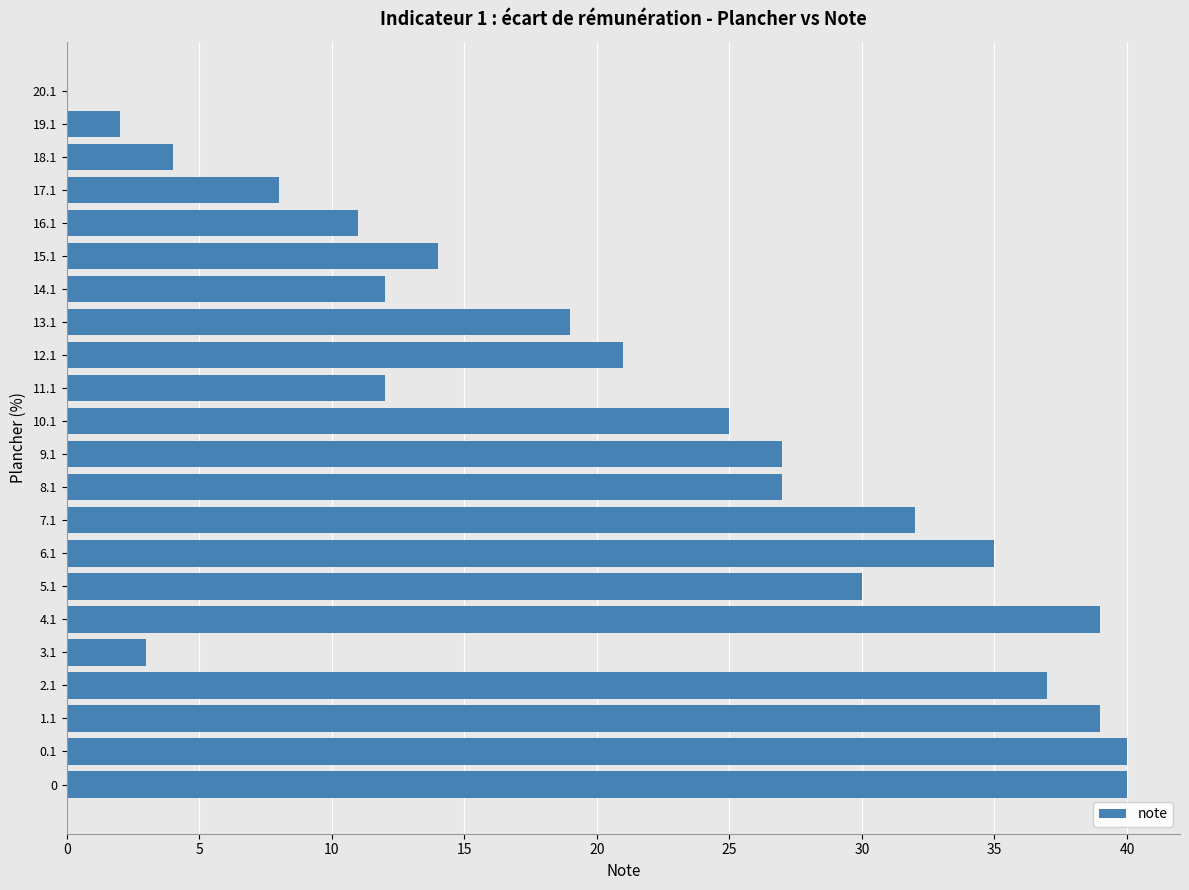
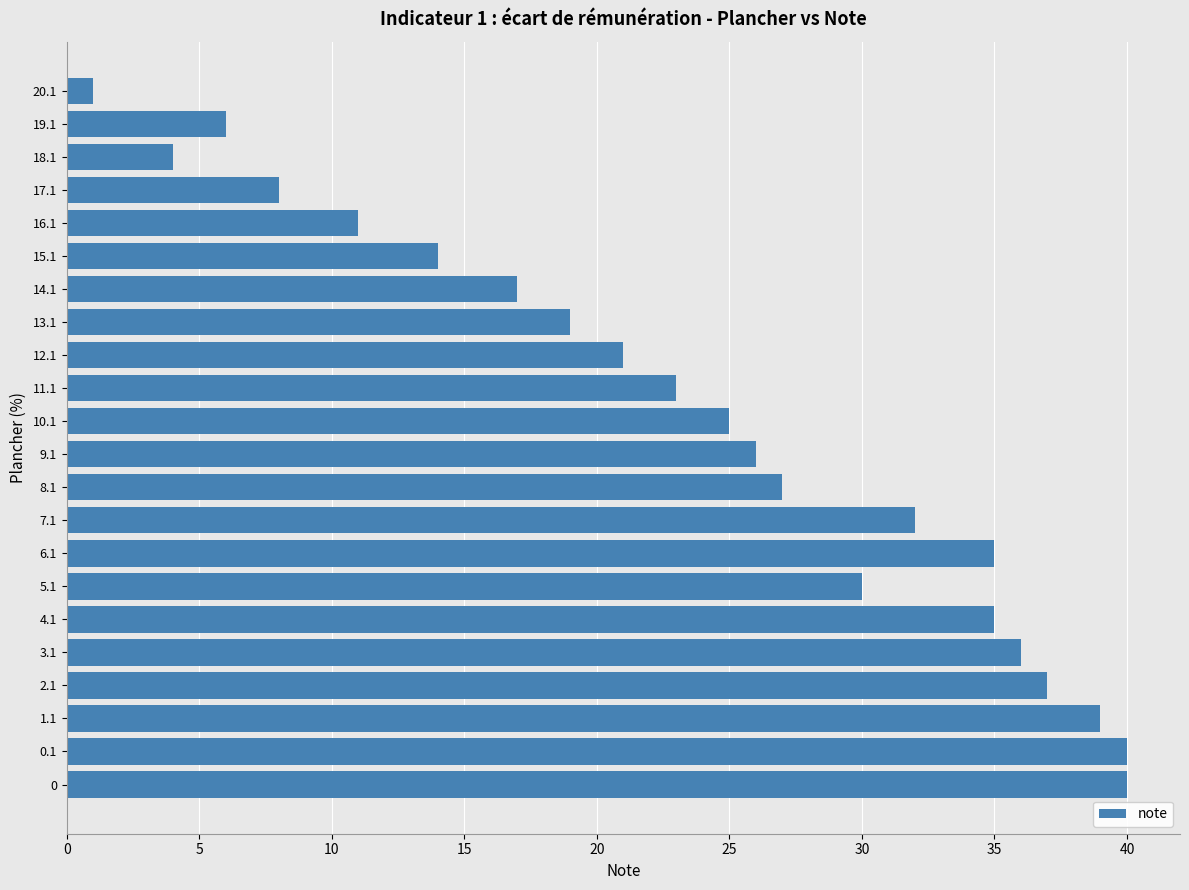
  {
-   "20.1": 0,
-   "19.1": 2,
+   "20.1": 1,
+   "19.1": 6,
    "18.1": 4,
    "17.1": 8,
    "16.1": 11,
    "15.1": 14,
-   "14.1": 12,
+   "14.1": 17,
    "13.1": 19,
    "12.1": 21,
-   "11.1": 12,
+   "11.1": 23,
    "10.1": 25,
-   "9.1": 27,
+   "9.1": 26,
    "8.1": 27,
    "7.1": 32,
    "6.1": 35,
    "5.1": 30,
-   "4.1": 39,
-   "3.1": 3,
+   "4.1": 35,
+   "3.1": 36,
    "2.1": 37,
    "1.1": 39,
    "0.1": 40,
    "0": 40
  }
